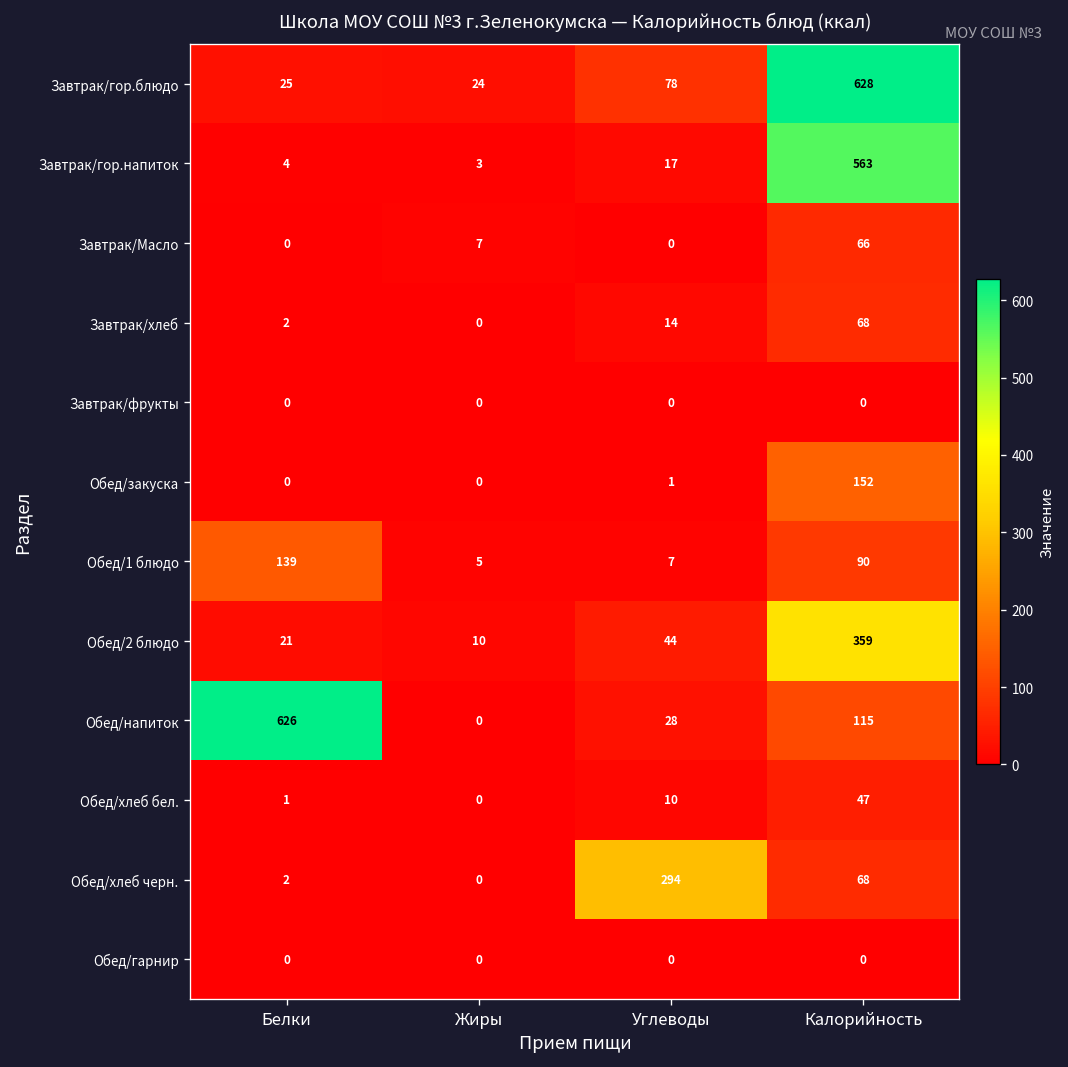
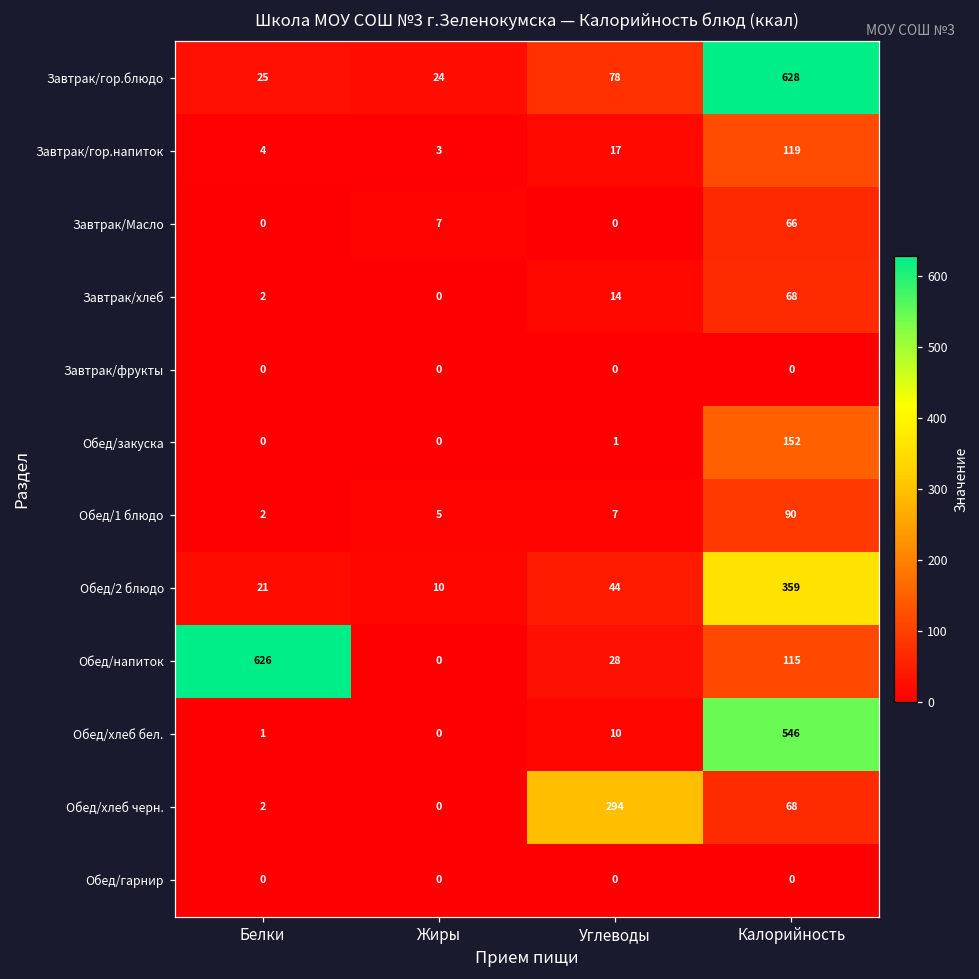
  {
    "Завтрак/гор.блюдо": {
      "Белки": 25,
      "Жиры": 24,
      "Углеводы": 78,
      "Калорийность": 628
    },
    "Завтрак/гор.напиток": {
      "Белки": 4,
      "Жиры": 3,
      "Углеводы": 17,
-     "Калорийность": 563
+     "Калорийность": 119
    },
    "Завтрак/Масло": {
      "Белки": 0,
      "Жиры": 7,
      "Углеводы": 0,
      "Калорийность": 66
    },
    "Завтрак/хлеб": {
      "Белки": 2,
      "Жиры": 0,
      "Углеводы": 14,
      "Калорийность": 68
    },
    "Завтрак/фрукты": {
      "Белки": 0,
      "Жиры": 0,
      "Углеводы": 0,
      "Калорийность": 0
    },
    "Обед/закуска": {
      "Белки": 0,
      "Жиры": 0,
      "Углеводы": 1,
      "Калорийность": 152
    },
    "Обед/1 блюдо": {
-     "Белки": 139,
+     "Белки": 2,
      "Жиры": 5,
      "Углеводы": 7,
      "Калорийность": 90
    },
    "Обед/2 блюдо": {
      "Белки": 21,
      "Жиры": 10,
      "Углеводы": 44,
      "Калорийность": 359
    },
    "Обед/напиток": {
      "Белки": 626,
      "Жиры": 0,
      "Углеводы": 28,
      "Калорийность": 115
    },
    "Обед/хлеб бел.": {
      "Белки": 1,
      "Жиры": 0,
      "Углеводы": 10,
-     "Калорийность": 47
+     "Калорийность": 546
    },
    "Обед/хлеб черн.": {
      "Белки": 2,
      "Жиры": 0,
      "Углеводы": 294,
      "Калорийность": 68
    },
    "Обед/гарнир": {
      "Белки": 0,
      "Жиры": 0,
      "Углеводы": 0,
      "Калорийность": 0
    }
  }
